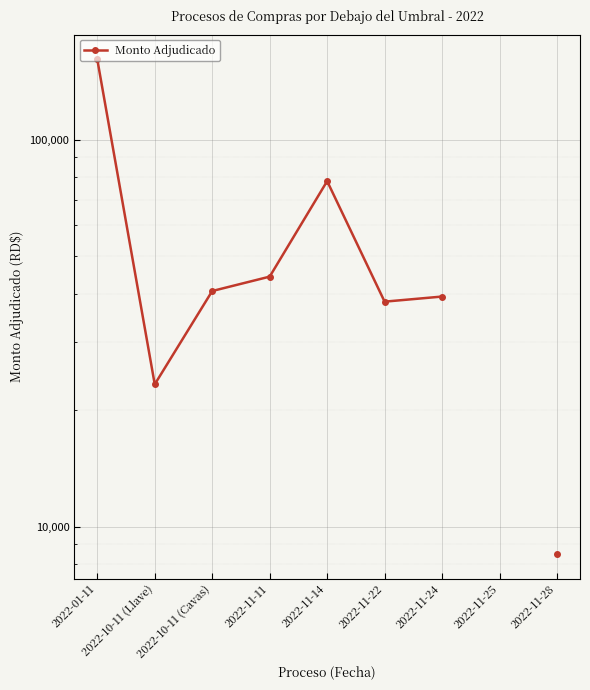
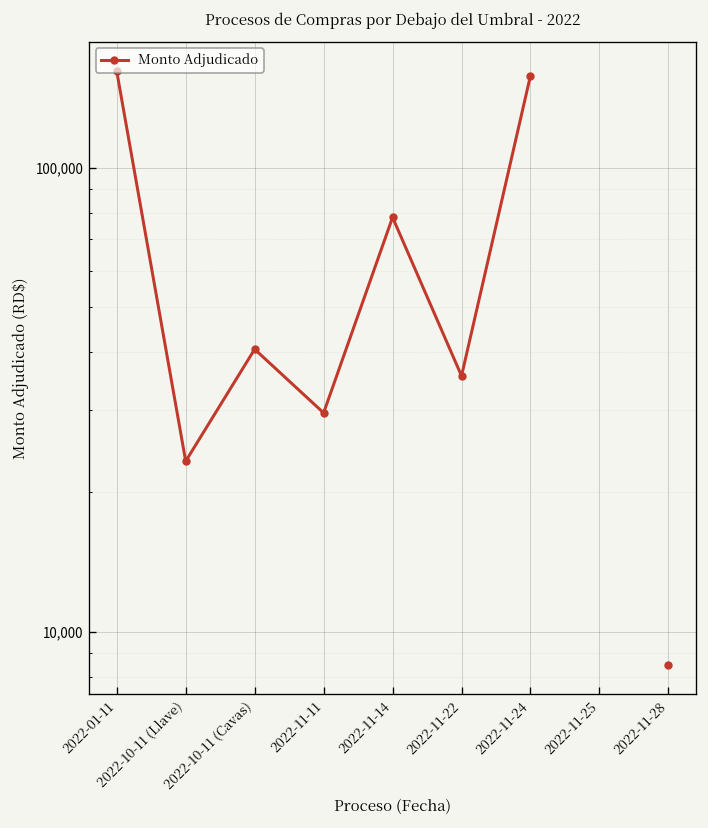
  {
    "2022-10-11 (Llave)": "23,000",
    "2022-10-11 (Cavas)": "41,000",
-   "2022-11-11": "44,000",
+   "2022-11-11": "30,000",
    "2022-11-14": "78,000",
-   "2022-11-22": "38,000",
-   "2022-11-24": "39,000",
+   "2022-11-22": "36,000",
+   "2022-11-24": "158,000",
    "2022-11-28": "8,500"
  }
